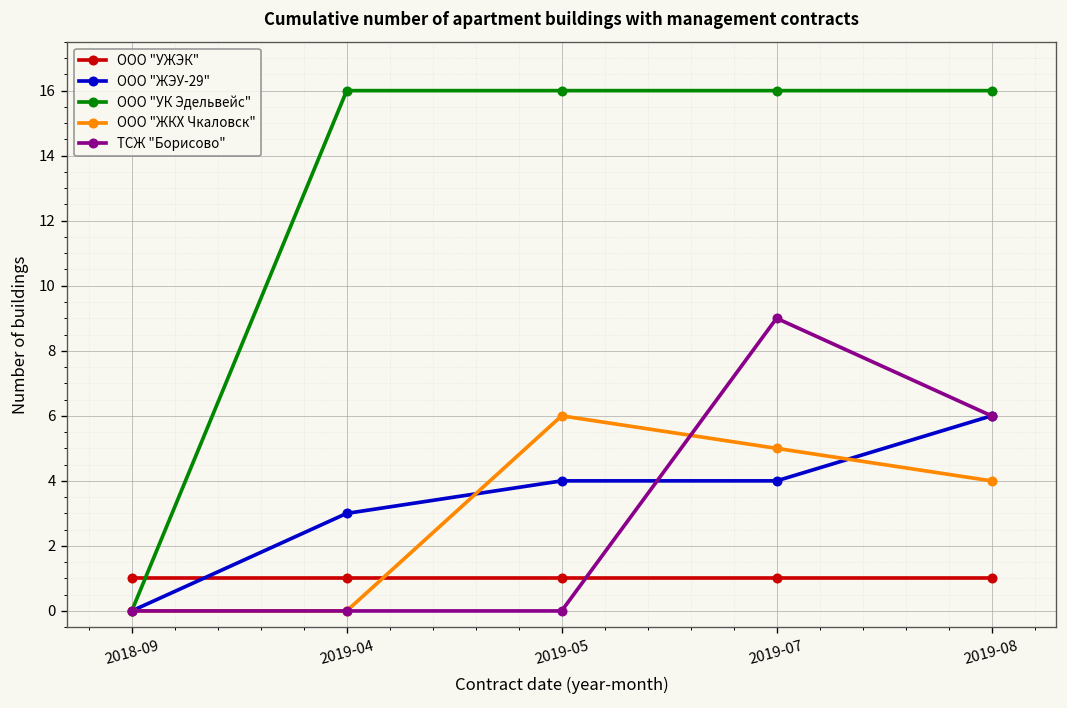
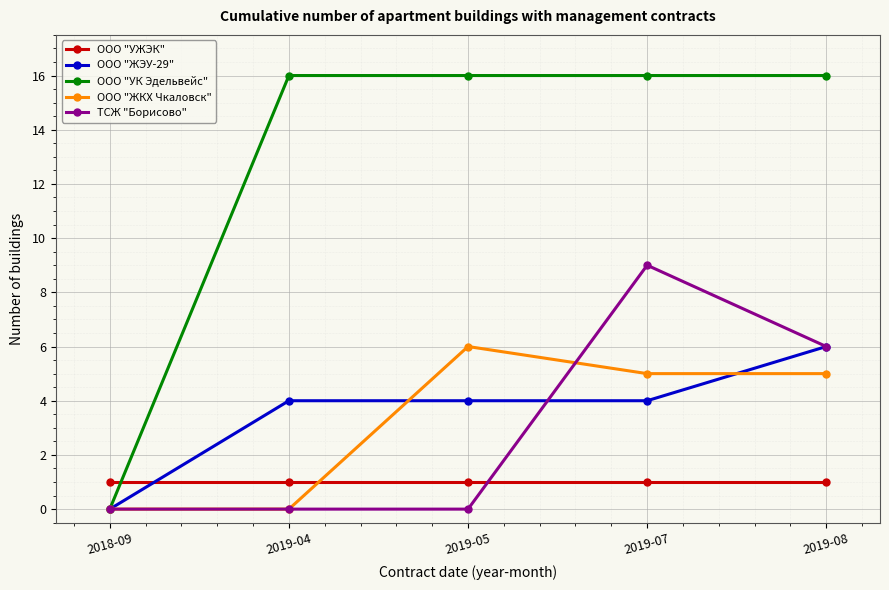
  {
    "ООО \"УЖЭК\"": {
      "2018-09": 1,
      "2019-04": 1,
      "2019-05": 1,
      "2019-07": 1,
      "2019-08": 1
    },
    "ООО \"ЖЭУ-29\"": {
-     "2019-04": 3,
+     "2019-04": 4,
      "2019-05": 4,
      "2019-07": 4
    },
    "ООО \"УК Эдельвейс\"": {
      "2019-04": 16,
      "2019-05": 16,
      "2019-07": 16,
      "2019-08": 16
    },
    "ООО \"ЖКХ Чкаловск\"": {
      "2019-05": 6,
      "2019-07": 5,
-     "2019-08": 4
+     "2019-08": 5
    },
    "ТСЖ \"Борисово\"": {
      "2019-05": 0,
      "2019-07": 9
    }
  }
